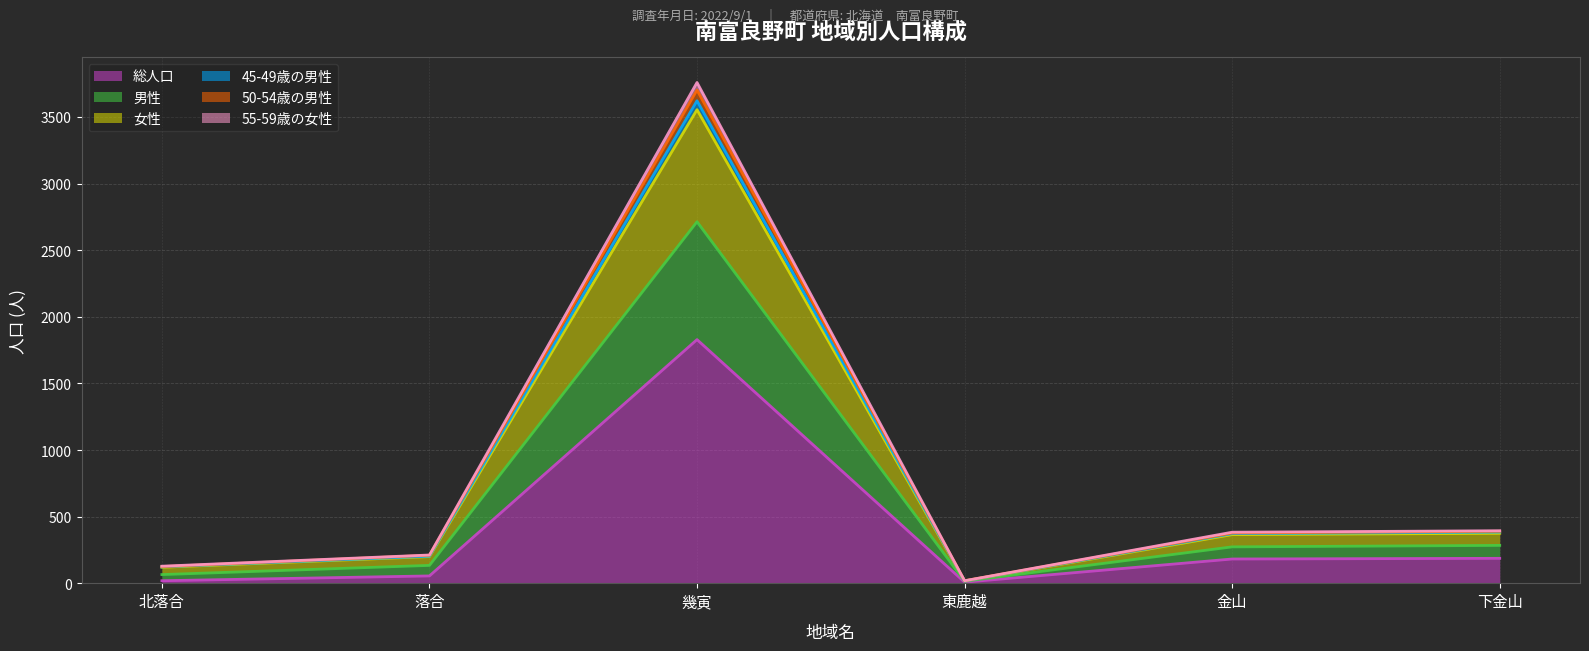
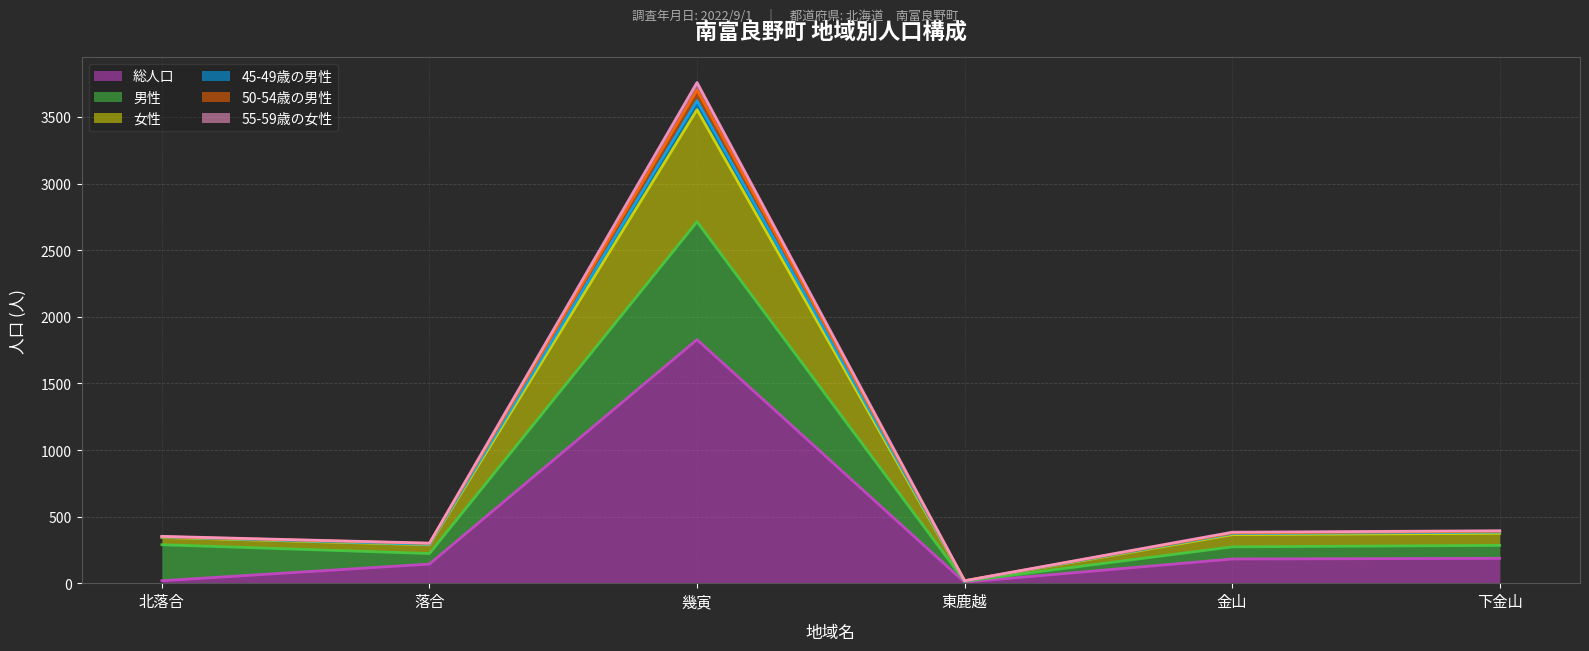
  {
    "総人口": {
      "北落合": 20,
-     "落合": 60,
+     "落合": 150,
      "幾寅": 1830,
      "金山": 180,
      "下金山": 190
    },
    "男性": {
-     "北落合": 50,
+     "北落合": 270,
      "落合": 80,
      "幾寅": 880,
      "金山": 90,
      "下金山": 100
    },
    "女性": {
      "幾寅": 840
    },
    "45-49歳の男性": {
      "幾寅": 70
    },
    "50-54歳の男性": {
      "幾寅": 80
    },
    "55-59歳の女性": {
      "幾寅": 60
    }
  }
